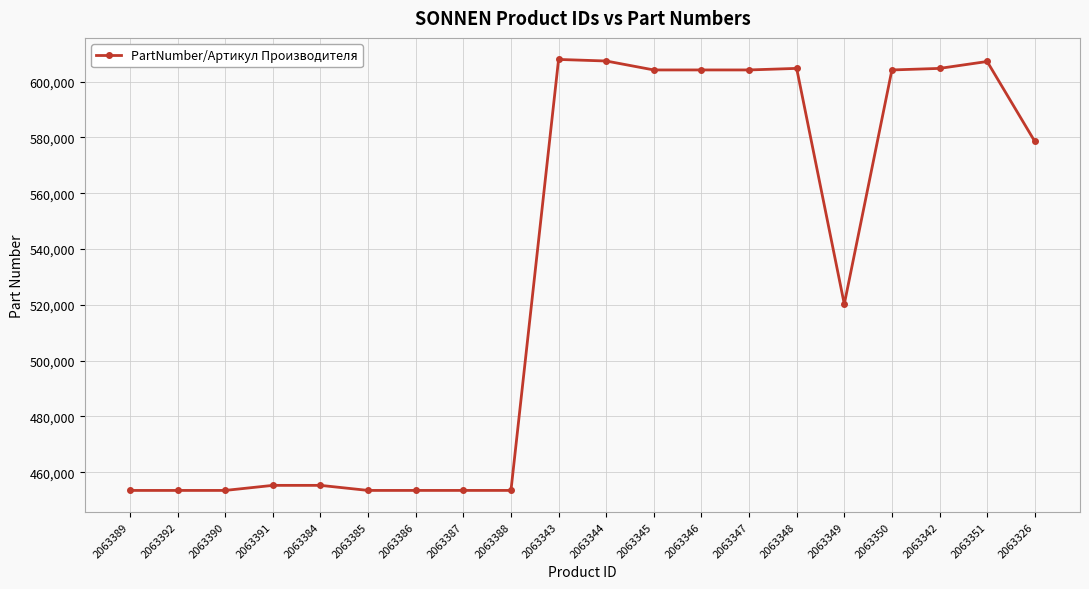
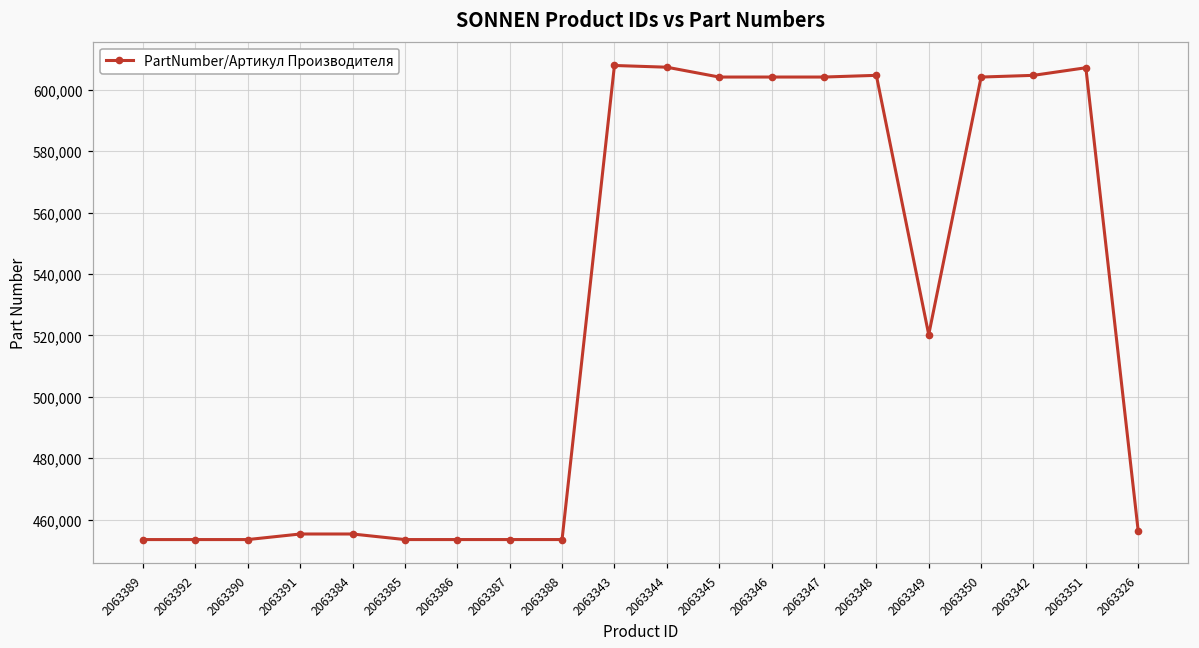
  {
    "2063389": "453,000",
    "2063392": "453,000",
    "2063390": "453,000",
    "2063391": "455,000",
    "2063384": "455,000",
    "2063385": "453,000",
    "2063386": "453,000",
    "2063387": "453,000",
    "2063388": "454,000",
    "2063343": "608,000",
    "2063344": "607,000",
    "2063345": "604,000",
    "2063346": "604,000",
    "2063347": "604,000",
    "2063348": "605,000",
    "2063349": "520,000",
    "2063350": "604,000",
    "2063342": "605,000",
    "2063351": "607,000",
-   "2063326": "579,000"
+   "2063326": "456,000"
  }
